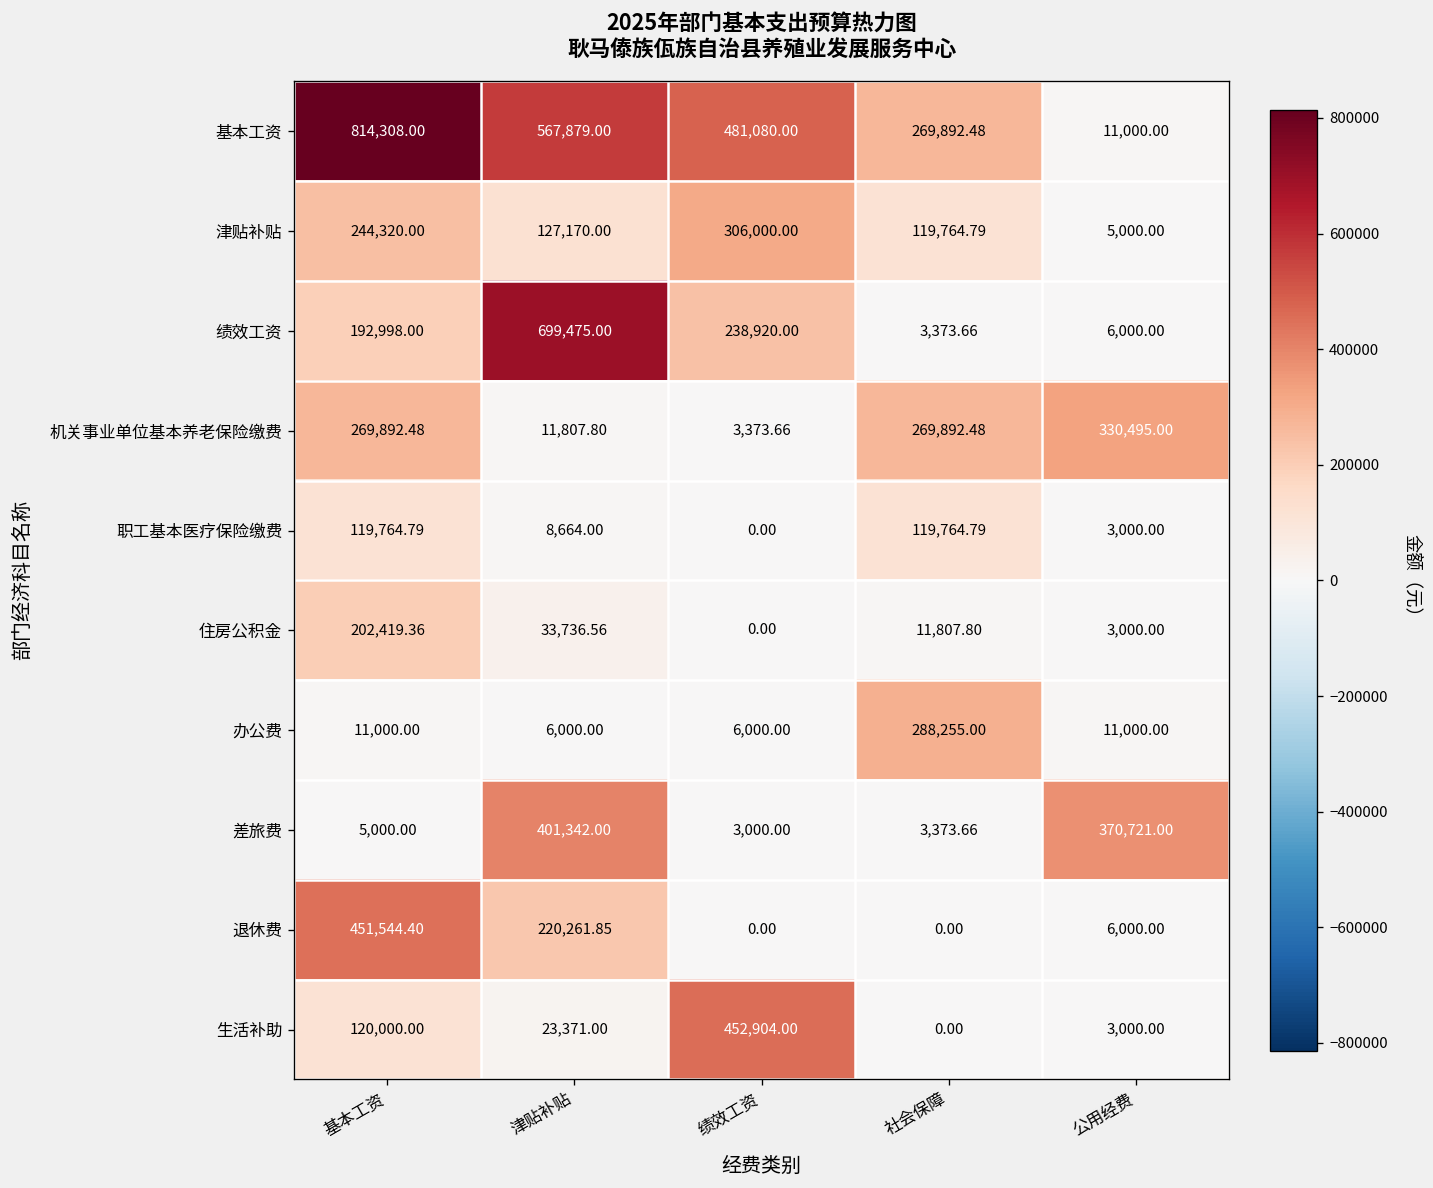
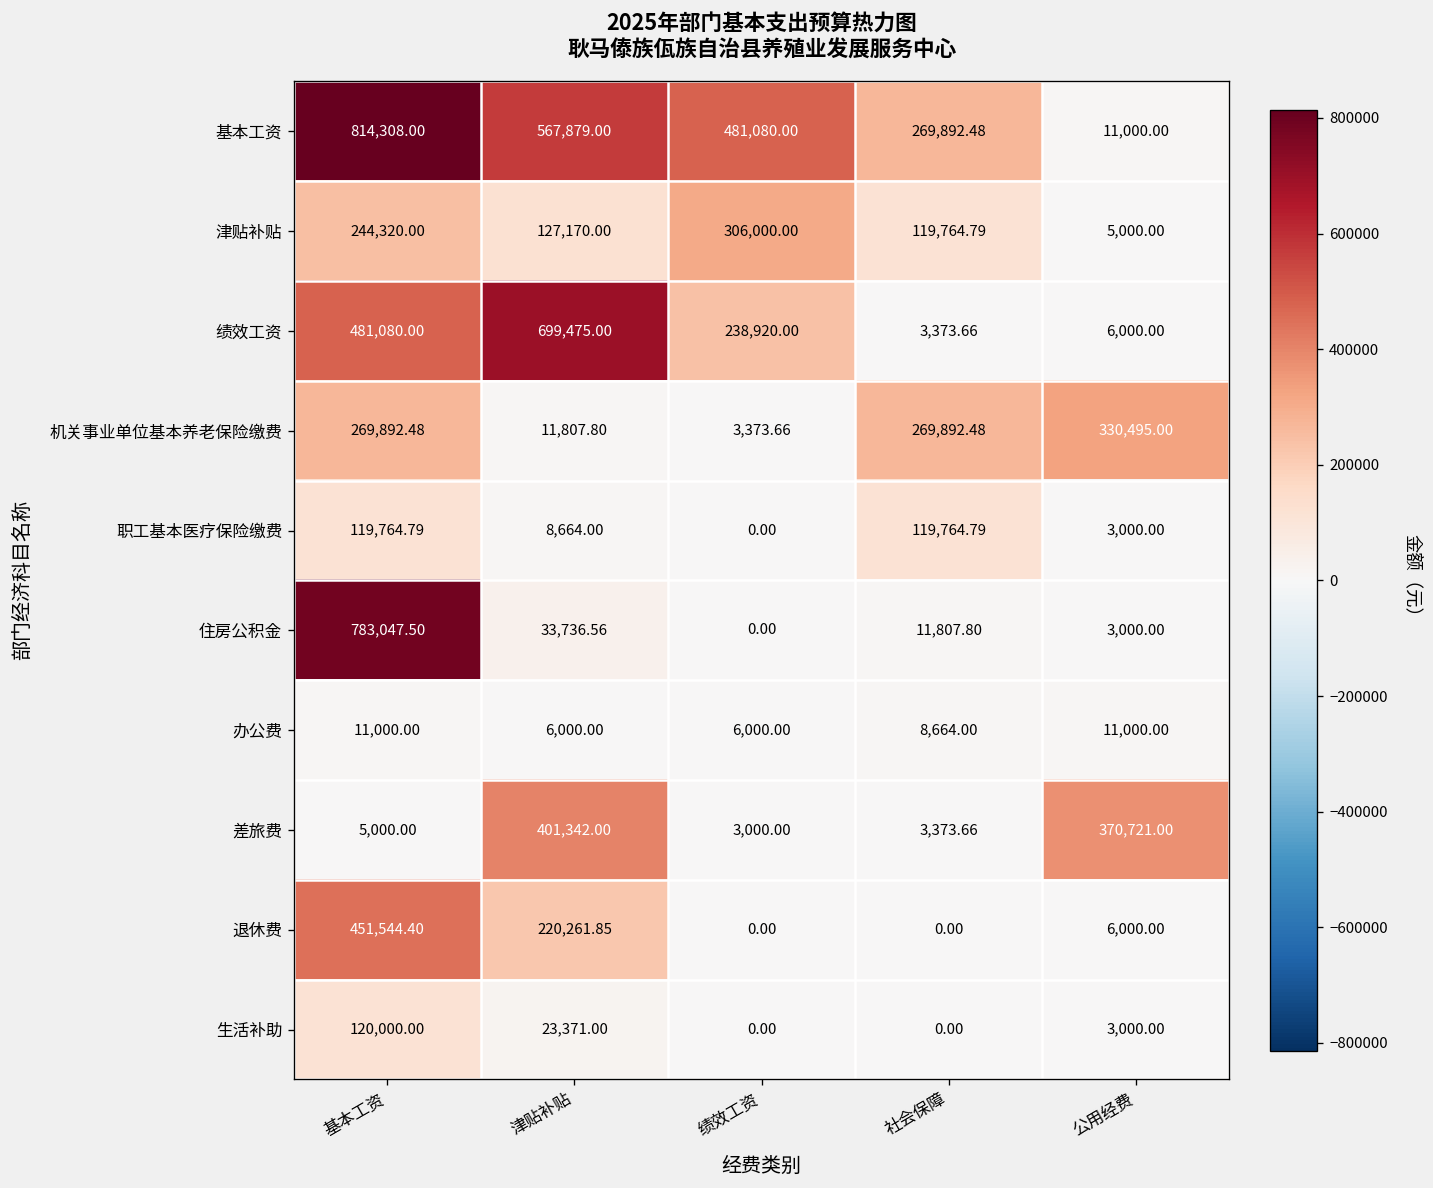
  {
    "基本工资": {
      "基本工资": "814,308.00",
      "津贴补贴": "567,879.00",
      "绩效工资": "481,080.00",
      "社会保障": "269,892.48",
      "公用经费": "11,000.00"
    },
    "津贴补贴": {
      "基本工资": "244,320.00",
      "津贴补贴": "127,170.00",
      "绩效工资": "306,000.00",
      "社会保障": "119,764.79",
      "公用经费": "5,000.00"
    },
    "绩效工资": {
-     "基本工资": "192,998.00",
+     "基本工资": "481,080.00",
      "津贴补贴": "699,475.00",
      "绩效工资": "238,920.00",
      "社会保障": "3,373.66",
      "公用经费": "6,000.00"
    },
    "机关事业单位基本养老保险缴费": {
      "基本工资": "269,892.48",
      "津贴补贴": "11,807.80",
      "绩效工资": "3,373.66",
      "社会保障": "269,892.48",
      "公用经费": "330,495.00"
    },
    "职工基本医疗保险缴费": {
      "基本工资": "119,764.79",
      "津贴补贴": "8,664.00",
      "绩效工资": "0.00",
      "社会保障": "119,764.79",
      "公用经费": "3,000.00"
    },
    "住房公积金": {
-     "基本工资": "202,419.36",
+     "基本工资": "783,047.50",
      "津贴补贴": "33,736.56",
      "绩效工资": "0.00",
      "社会保障": "11,807.80",
      "公用经费": "3,000.00"
    },
    "办公费": {
      "基本工资": "11,000.00",
      "津贴补贴": "6,000.00",
      "绩效工资": "6,000.00",
-     "社会保障": "288,255.00",
+     "社会保障": "8,664.00",
      "公用经费": "11,000.00"
    },
    "差旅费": {
      "基本工资": "5,000.00",
      "津贴补贴": "401,342.00",
      "绩效工资": "3,000.00",
      "社会保障": "3,373.66",
      "公用经费": "370,721.00"
    },
    "退休费": {
      "基本工资": "451,544.40",
      "津贴补贴": "220,261.85",
      "绩效工资": "0.00",
      "社会保障": "0.00",
      "公用经费": "6,000.00"
    },
    "生活补助": {
      "基本工资": "120,000.00",
      "津贴补贴": "23,371.00",
-     "绩效工资": "452,904.00",
+     "绩效工资": "0.00",
      "社会保障": "0.00",
      "公用经费": "3,000.00"
    }
  }
